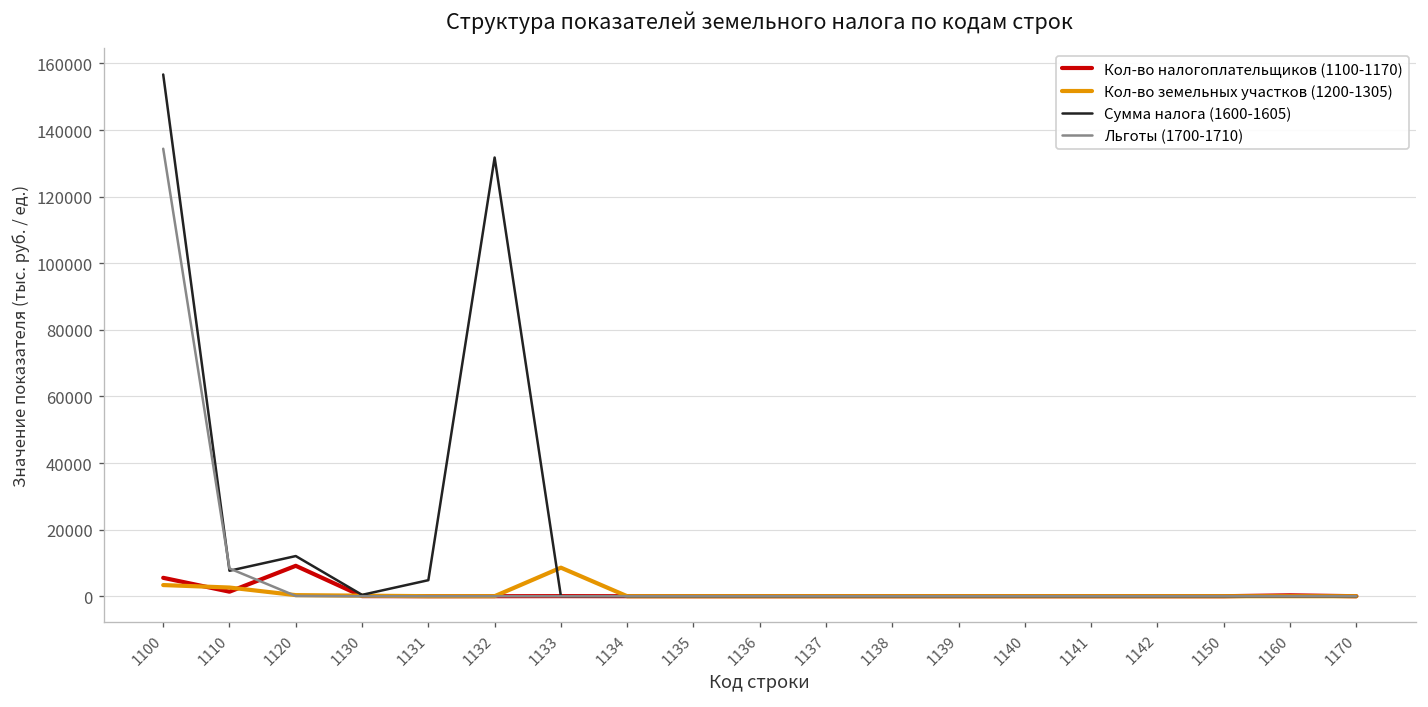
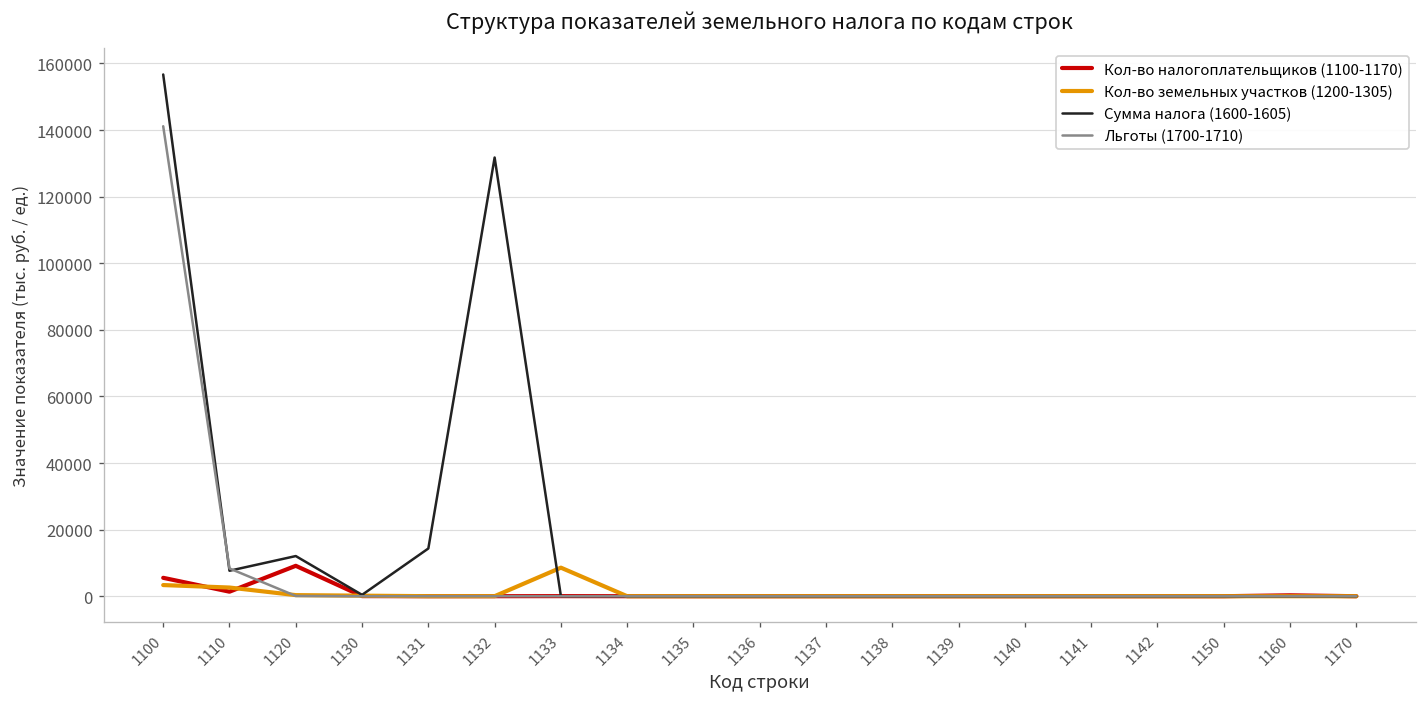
  {
    "Кол-во налогоплательщиков (1100-1170)": {
      "1100": 6000,
      "1110": 1000,
      "1120": 9000
    },
    "Кол-во земельных участков (1200-1305)": {
      "1100": 3000,
      "1110": 3000,
      "1133": 9000
    },
    "Сумма налога (1600-1605)": {
      "1100": 157000,
      "1120": 12000,
-     "1131": 5000,
+     "1131": 14000,
      "1132": 132000
    },
    "Льготы (1700-1710)": {
-     "1100": 134000
+     "1100": 141000
    }
  }
